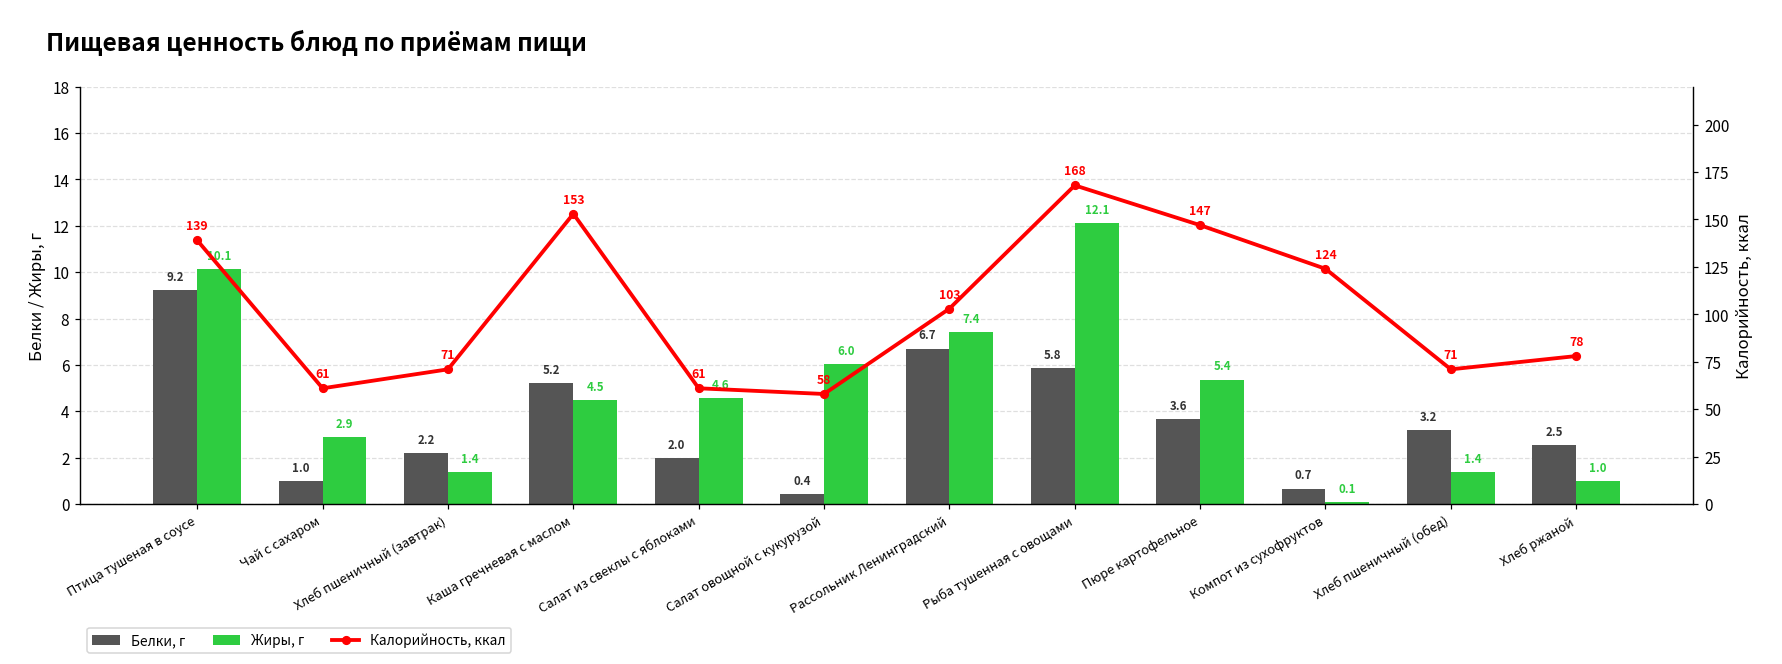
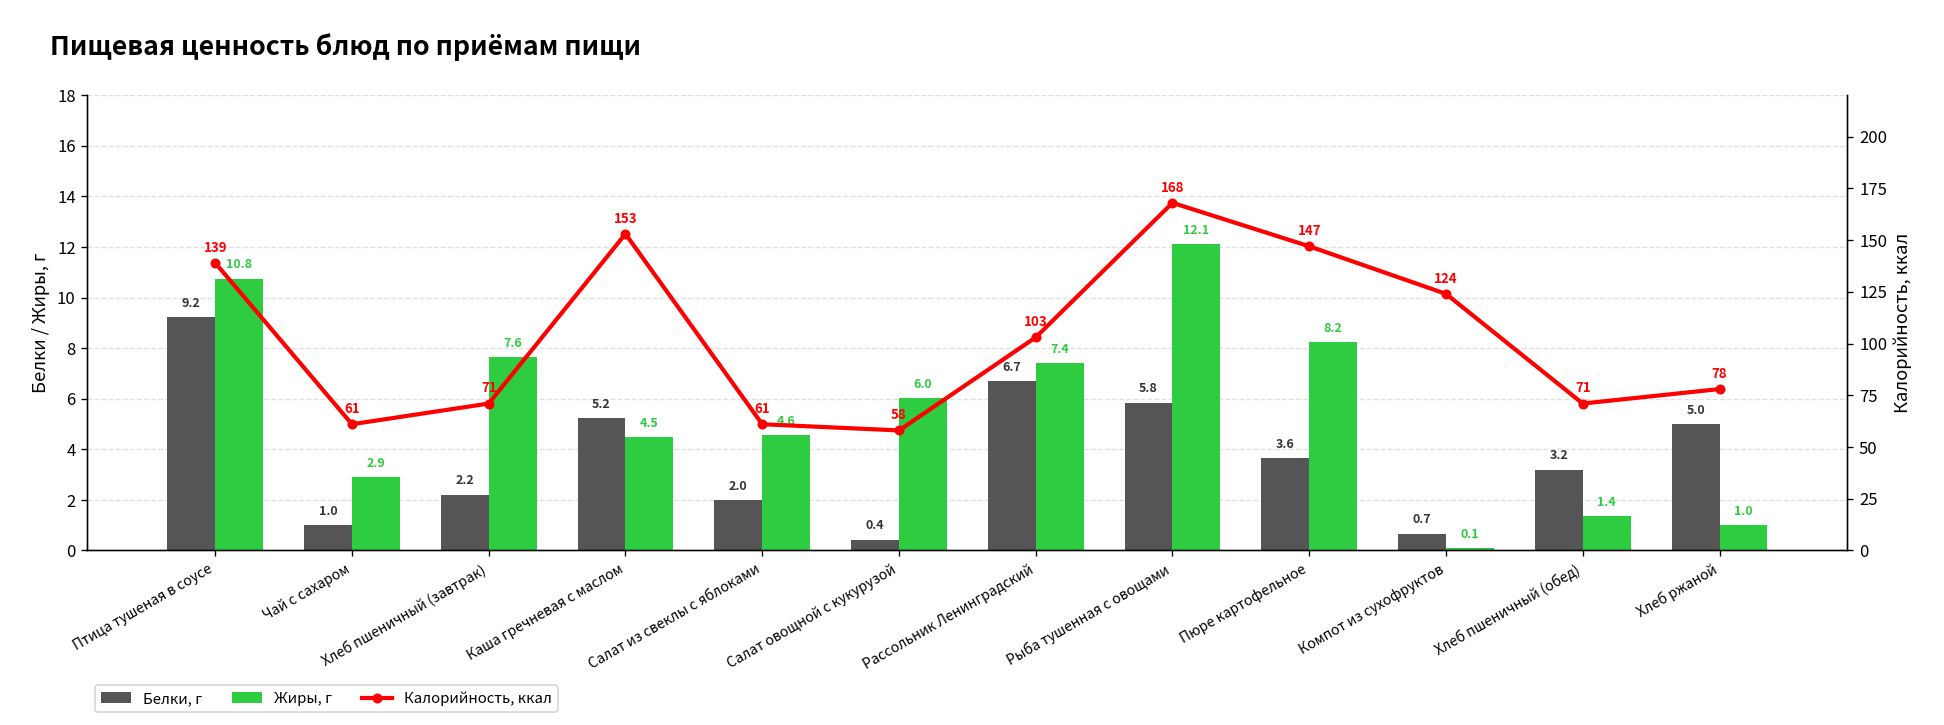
  {
    "Белки, г": {
      "Птица тушеная в соусе": 9.2,
      "Чай с сахаром": 1.0,
      "Хлеб пшеничный (завтрак)": 2.2,
      "Каша гречневая с маслом": 5.2,
      "Салат из свеклы с яблоками": 2.0,
      "Салат овощной с кукурузой": 0.4,
      "Рассольник Ленинградский": 6.7,
      "Рыба тушенная с овощами": 5.8,
      "Пюре картофельное": 3.6,
      "Компот из сухофруктов": 0.7,
      "Хлеб пшеничный (обед)": 3.2,
-     "Хлеб ржаной": 2.5
+     "Хлеб ржаной": 5.0
    },
    "Жиры, г": {
-     "Птица тушеная в соусе": 10.1,
+     "Птица тушеная в соусе": 10.8,
      "Чай с сахаром": 2.9,
-     "Хлеб пшеничный (завтрак)": 1.4,
+     "Хлеб пшеничный (завтрак)": 7.6,
      "Каша гречневая с маслом": 4.5,
      "Салат из свеклы с яблоками": 4.6,
      "Салат овощной с кукурузой": 6.0,
      "Рассольник Ленинградский": 7.4,
      "Рыба тушенная с овощами": 12.1,
-     "Пюре картофельное": 5.4,
+     "Пюре картофельное": 8.2,
      "Компот из сухофруктов": 0.1,
      "Хлеб пшеничный (обед)": 1.4,
      "Хлеб ржаной": 1.0
    },
    "Калорийность, ккал": {
      "Птица тушеная в соусе": 139,
      "Чай с сахаром": 61,
      "Хлеб пшеничный (завтрак)": 71,
      "Каша гречневая с маслом": 153,
      "Салат из свеклы с яблоками": 61,
      "Салат овощной с кукурузой": 58,
      "Рассольник Ленинградский": 103,
      "Рыба тушенная с овощами": 168,
      "Пюре картофельное": 147,
      "Компот из сухофруктов": 124,
      "Хлеб пшеничный (обед)": 71,
      "Хлеб ржаной": 78
    }
  }
